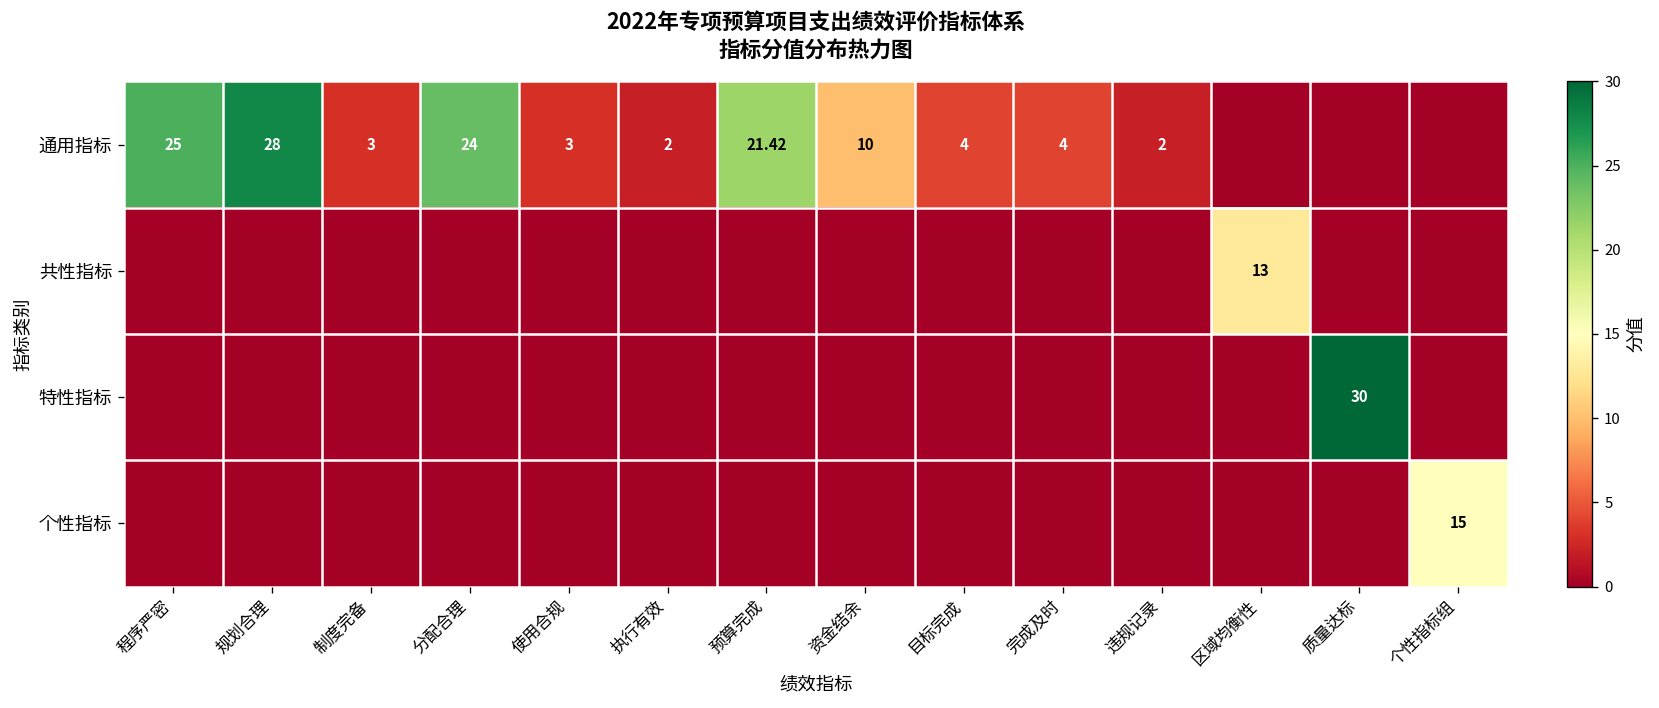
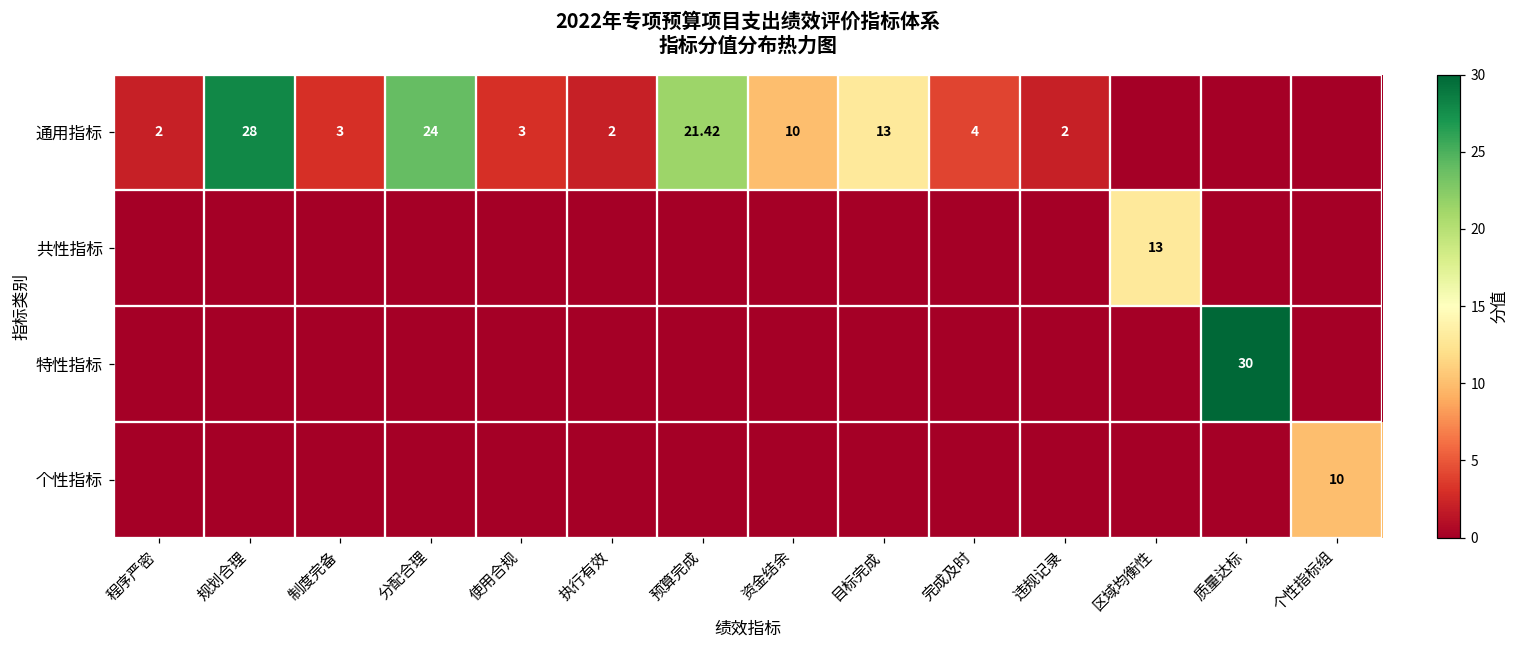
  {
    "通用指标": {
-     "程序严密": 25,
+     "程序严密": 2,
      "规划合理": 28,
      "制度完备": 3,
      "分配合理": 24,
      "使用合规": 3,
      "执行有效": 2,
      "预算完成": 21.42,
      "资金结余": 10,
-     "目标完成": 4,
+     "目标完成": 13,
      "完成及时": 4,
      "违规记录": 2
    },
    "共性指标": {
      "区域均衡性": 13
    },
    "特性指标": {
      "质量达标": 30
    },
    "个性指标": {
-     "个性指标组": 15
+     "个性指标组": 10
    }
  }
